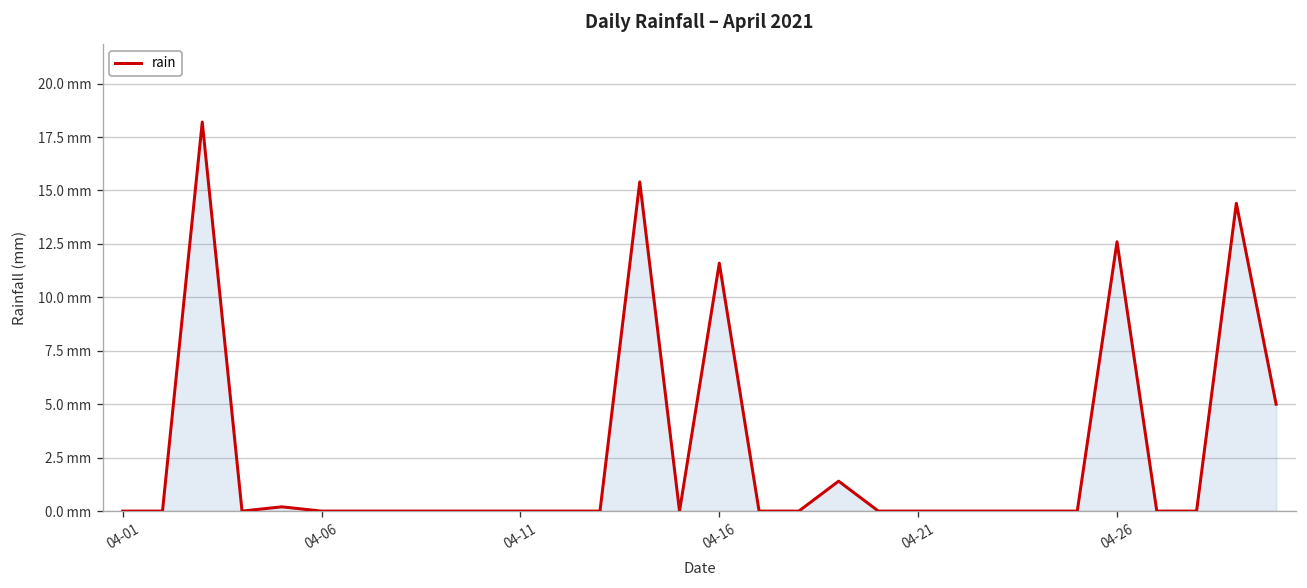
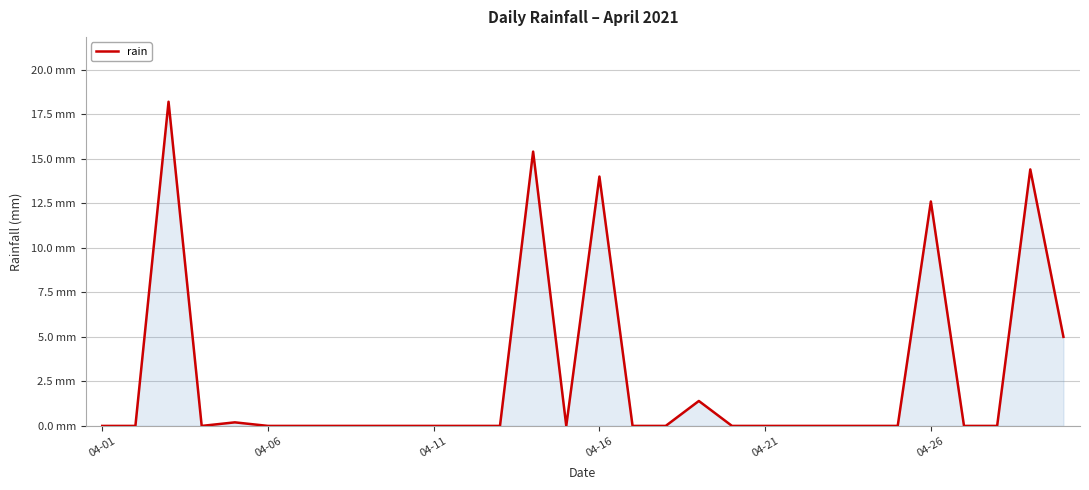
  {
    "04-01": "0.0 mm",
    "04-06": "0.0 mm",
    "04-11": "0.0 mm",
-   "04-16": "11.6 mm",
+   "04-16": "14.0 mm",
    "04-21": "0.0 mm",
    "04-26": "12.6 mm"
  }
